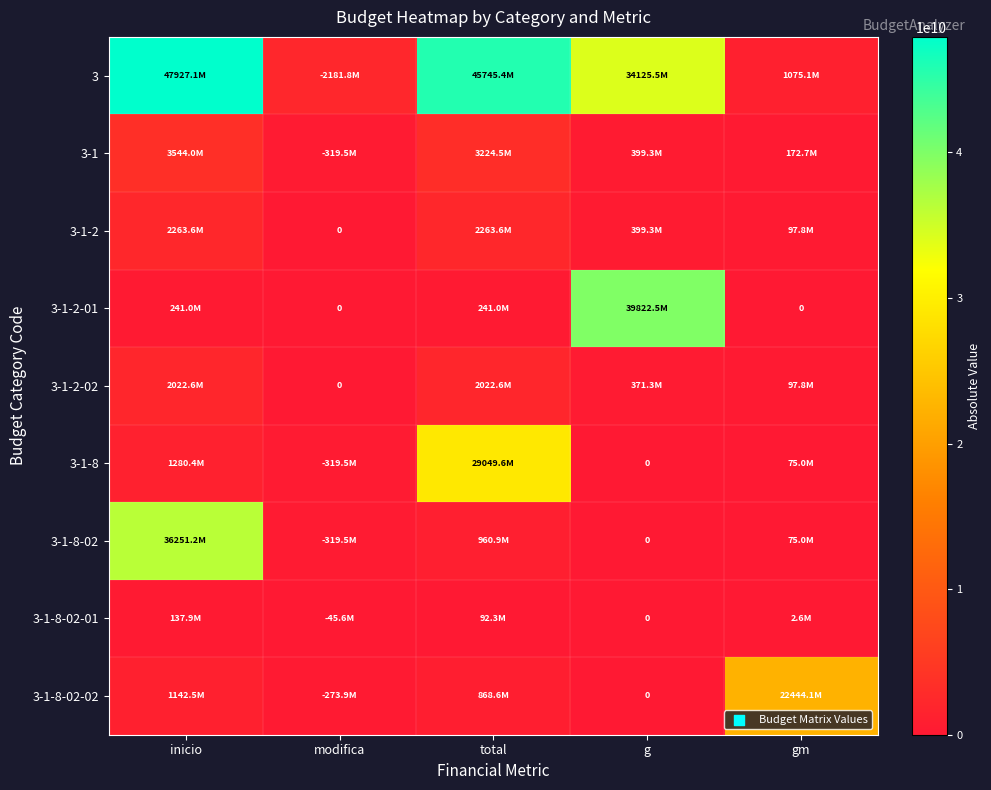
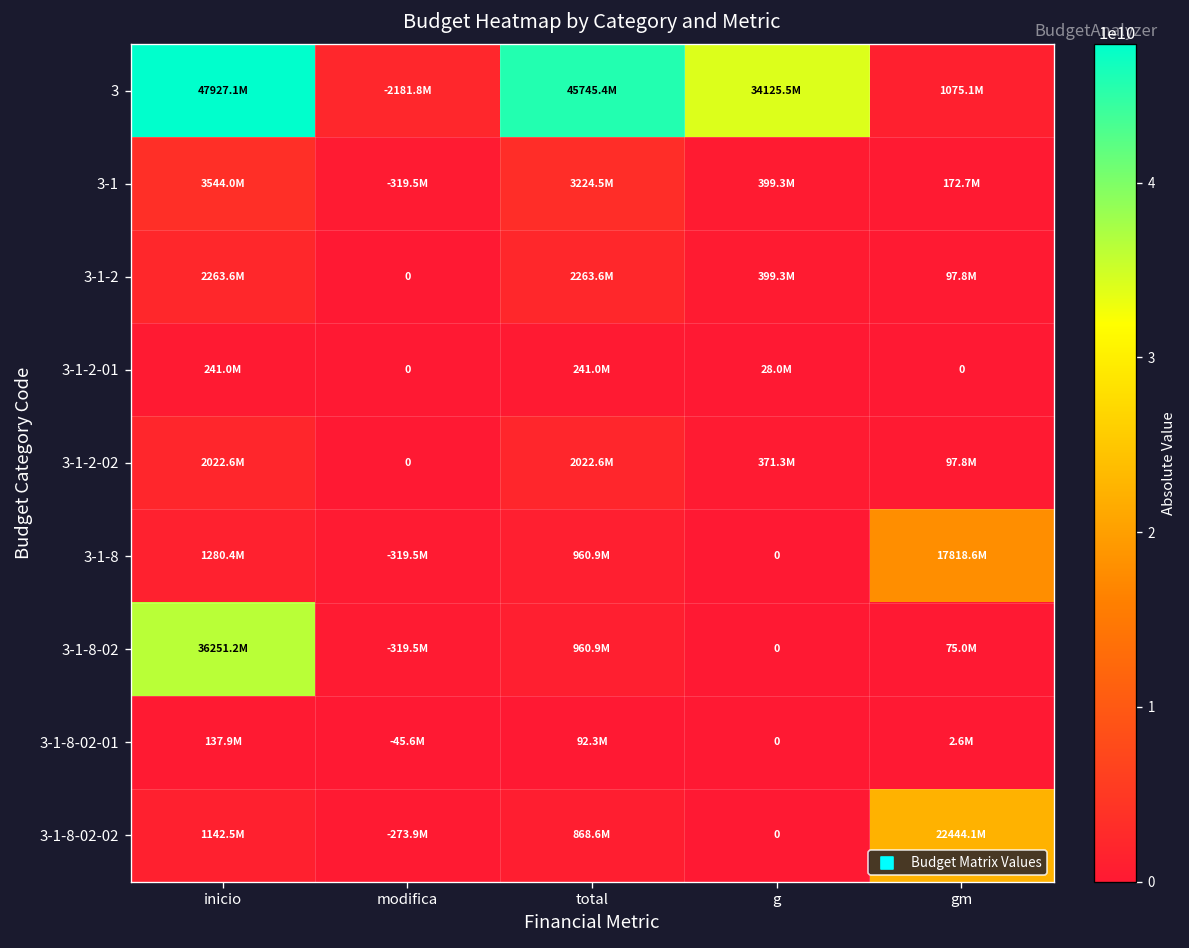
  {
    "3": {
      "inicio": "47927.1M",
      "modifica": "-2181.8M",
      "total": "45745.4M",
      "g": "34125.5M",
      "gm": "1075.1M"
    },
    "3-1": {
      "inicio": "3544.0M",
      "modifica": "-319.5M",
      "total": "3224.5M",
      "g": "399.3M",
      "gm": "172.7M"
    },
    "3-1-2": {
      "inicio": "2263.6M",
      "modifica": "0",
      "total": "2263.6M",
      "g": "399.3M",
      "gm": "97.8M"
    },
    "3-1-2-01": {
      "inicio": "241.0M",
      "modifica": "0",
      "total": "241.0M",
-     "g": "39822.5M",
+     "g": "28.0M",
      "gm": "0"
    },
    "3-1-2-02": {
      "inicio": "2022.6M",
      "modifica": "0",
      "total": "2022.6M",
      "g": "371.3M",
      "gm": "97.8M"
    },
    "3-1-8": {
      "inicio": "1280.4M",
      "modifica": "-319.5M",
-     "total": "29049.6M",
+     "total": "960.9M",
      "g": "0",
-     "gm": "75.0M"
+     "gm": "17818.6M"
    },
    "3-1-8-02": {
      "inicio": "36251.2M",
      "modifica": "-319.5M",
      "total": "960.9M",
      "g": "0",
      "gm": "75.0M"
    },
    "3-1-8-02-01": {
      "inicio": "137.9M",
      "modifica": "-45.6M",
      "total": "92.3M",
      "g": "0",
      "gm": "2.6M"
    },
    "3-1-8-02-02": {
      "inicio": "1142.5M",
      "modifica": "-273.9M",
      "total": "868.6M",
      "g": "0",
      "gm": "22444.1M"
    }
  }
